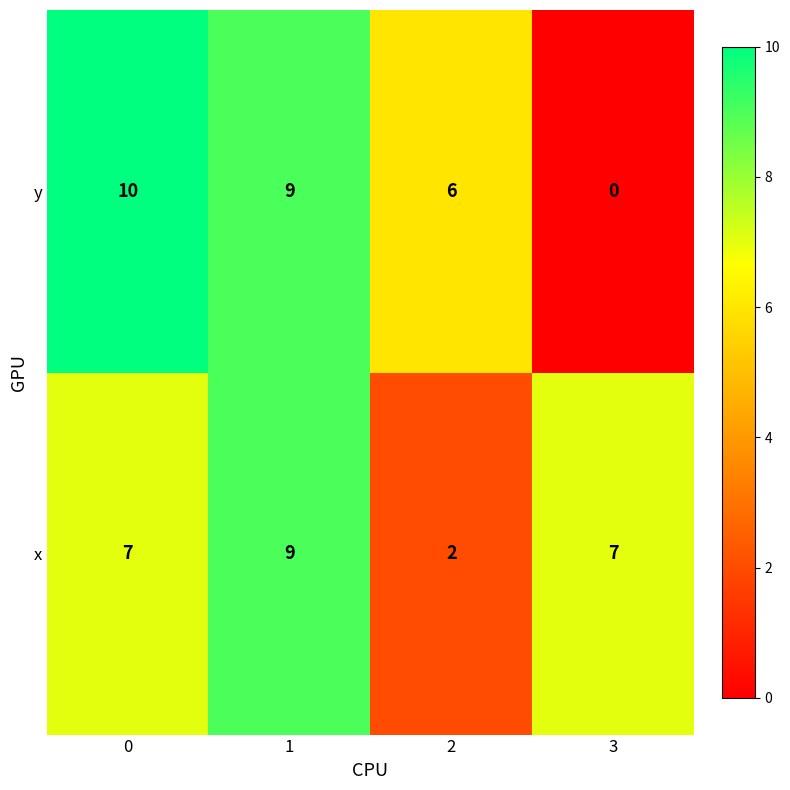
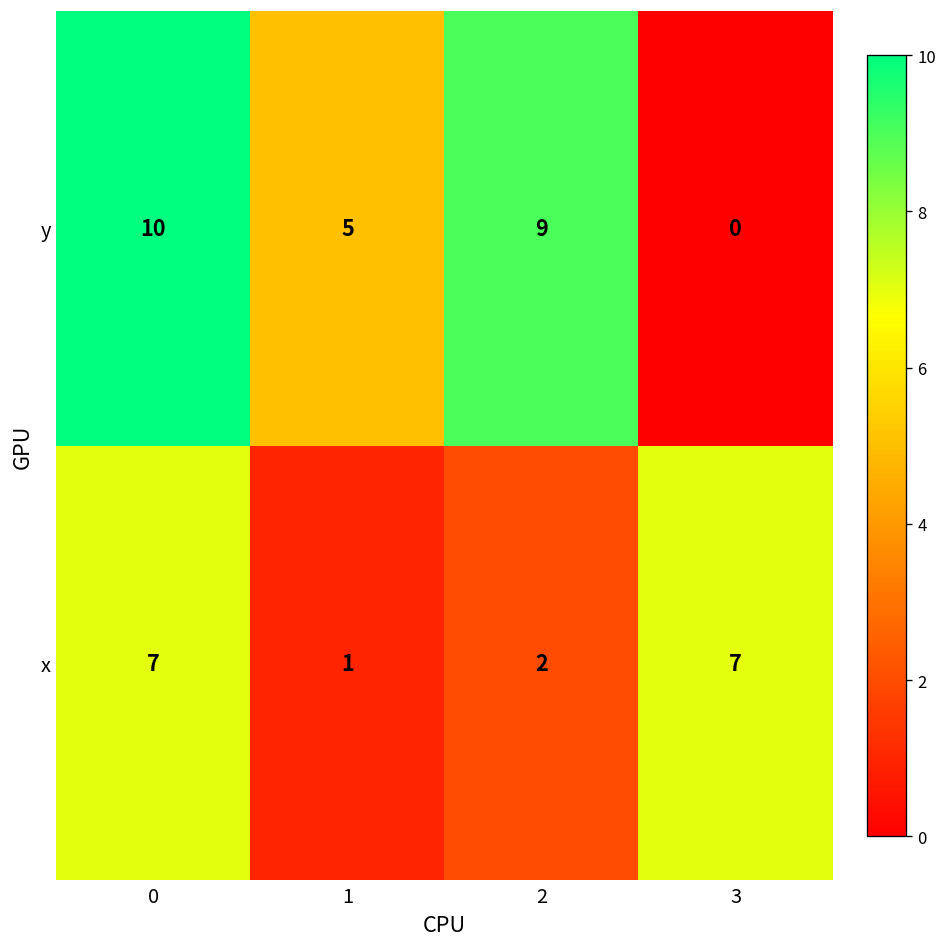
  {
    "y": {
      "0": 10,
-     "1": 9,
-     "2": 6,
+     "1": 5,
+     "2": 9,
      "3": 0
    },
    "x": {
      "0": 7,
-     "1": 9,
+     "1": 1,
      "2": 2,
      "3": 7
    }
  }
